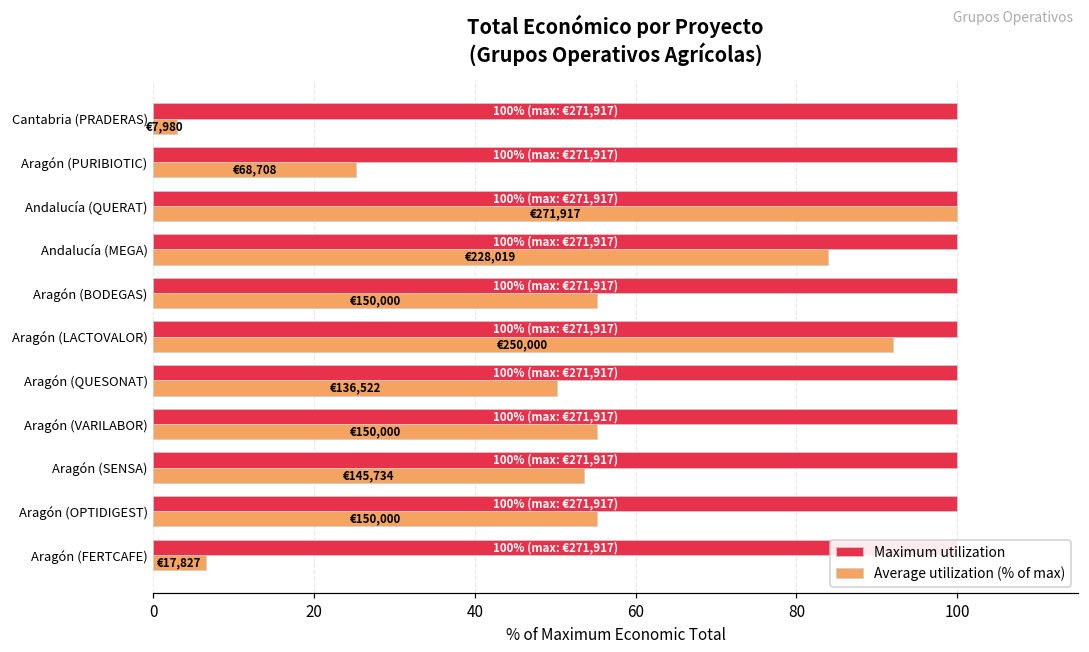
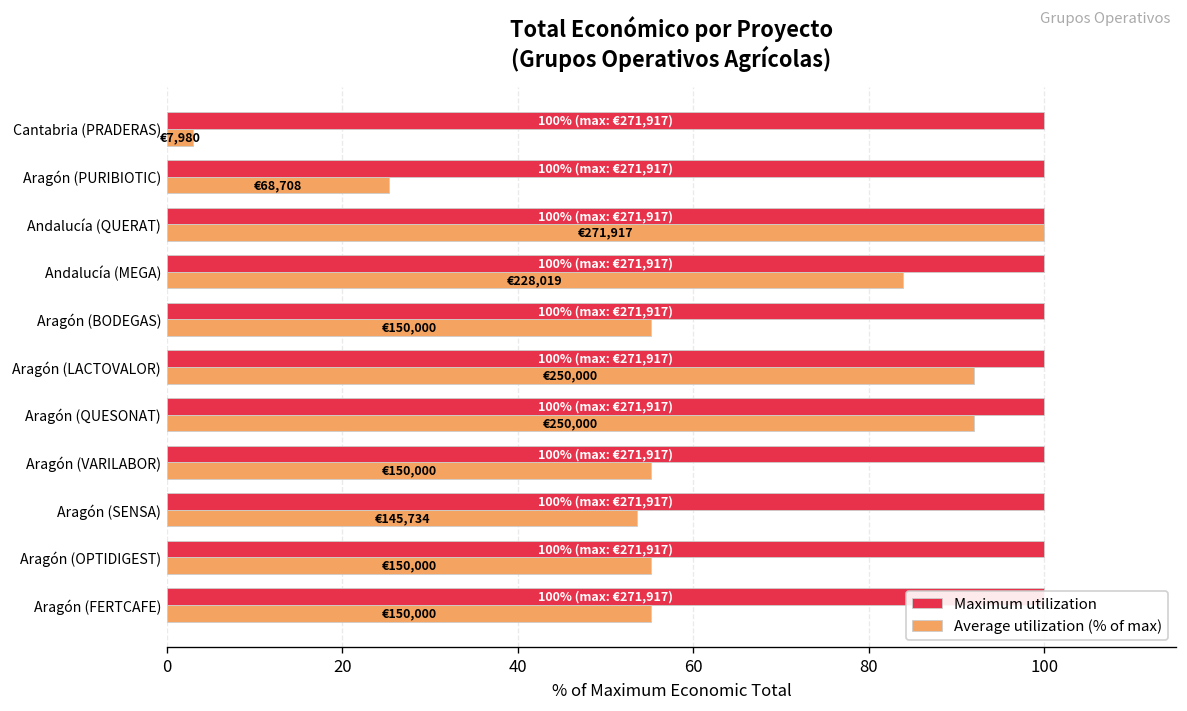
  {
    "Maximum utilization": {
      "Cantabria (PRADERAS)": "100%",
      "Aragón (PURIBIOTIC)": "100%",
      "Andalucía (QUERAT)": "100%",
      "Andalucía (MEGA)": "100%",
      "Aragón (BODEGAS)": "100%",
      "Aragón (LACTOVALOR)": "100%",
      "Aragón (QUESONAT)": "100%",
      "Aragón (VARILABOR)": "100%",
      "Aragón (SENSA)": "100%",
      "Aragón (OPTIDIGEST)": "100%"
    },
    "Average utilization (% of max)": {
-     "Aragón (QUESONAT)": "€136,522",
-     "Aragón (FERTCAFE)": "€17,827"
+     "Aragón (QUESONAT)": "€250,000",
+     "Aragón (FERTCAFE)": "€150,000"
    }
  }
